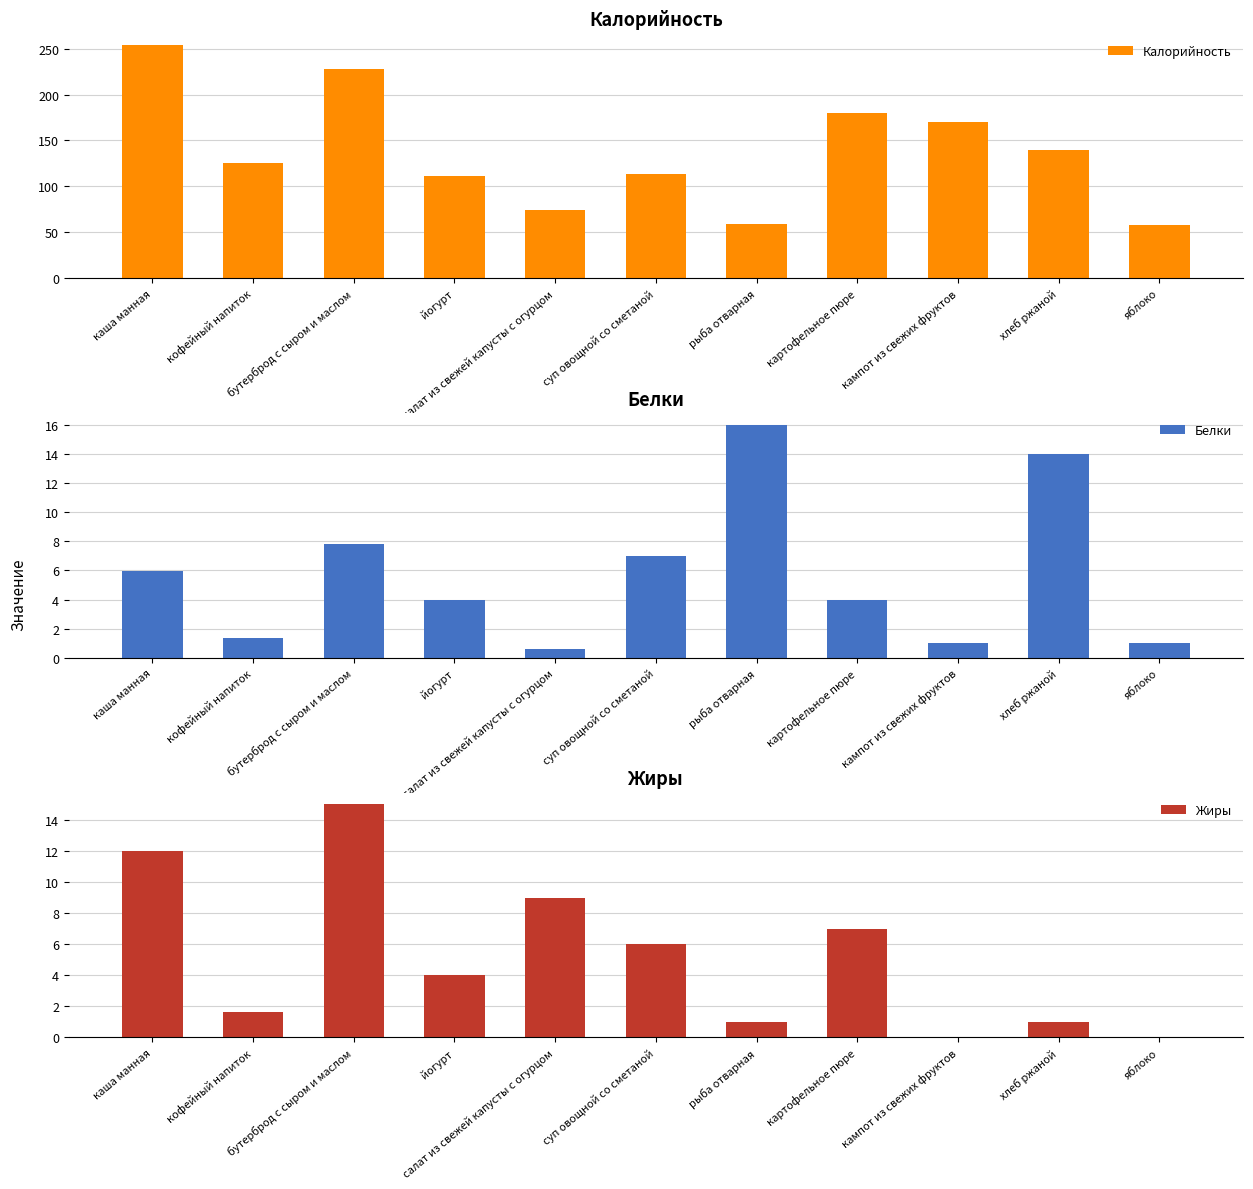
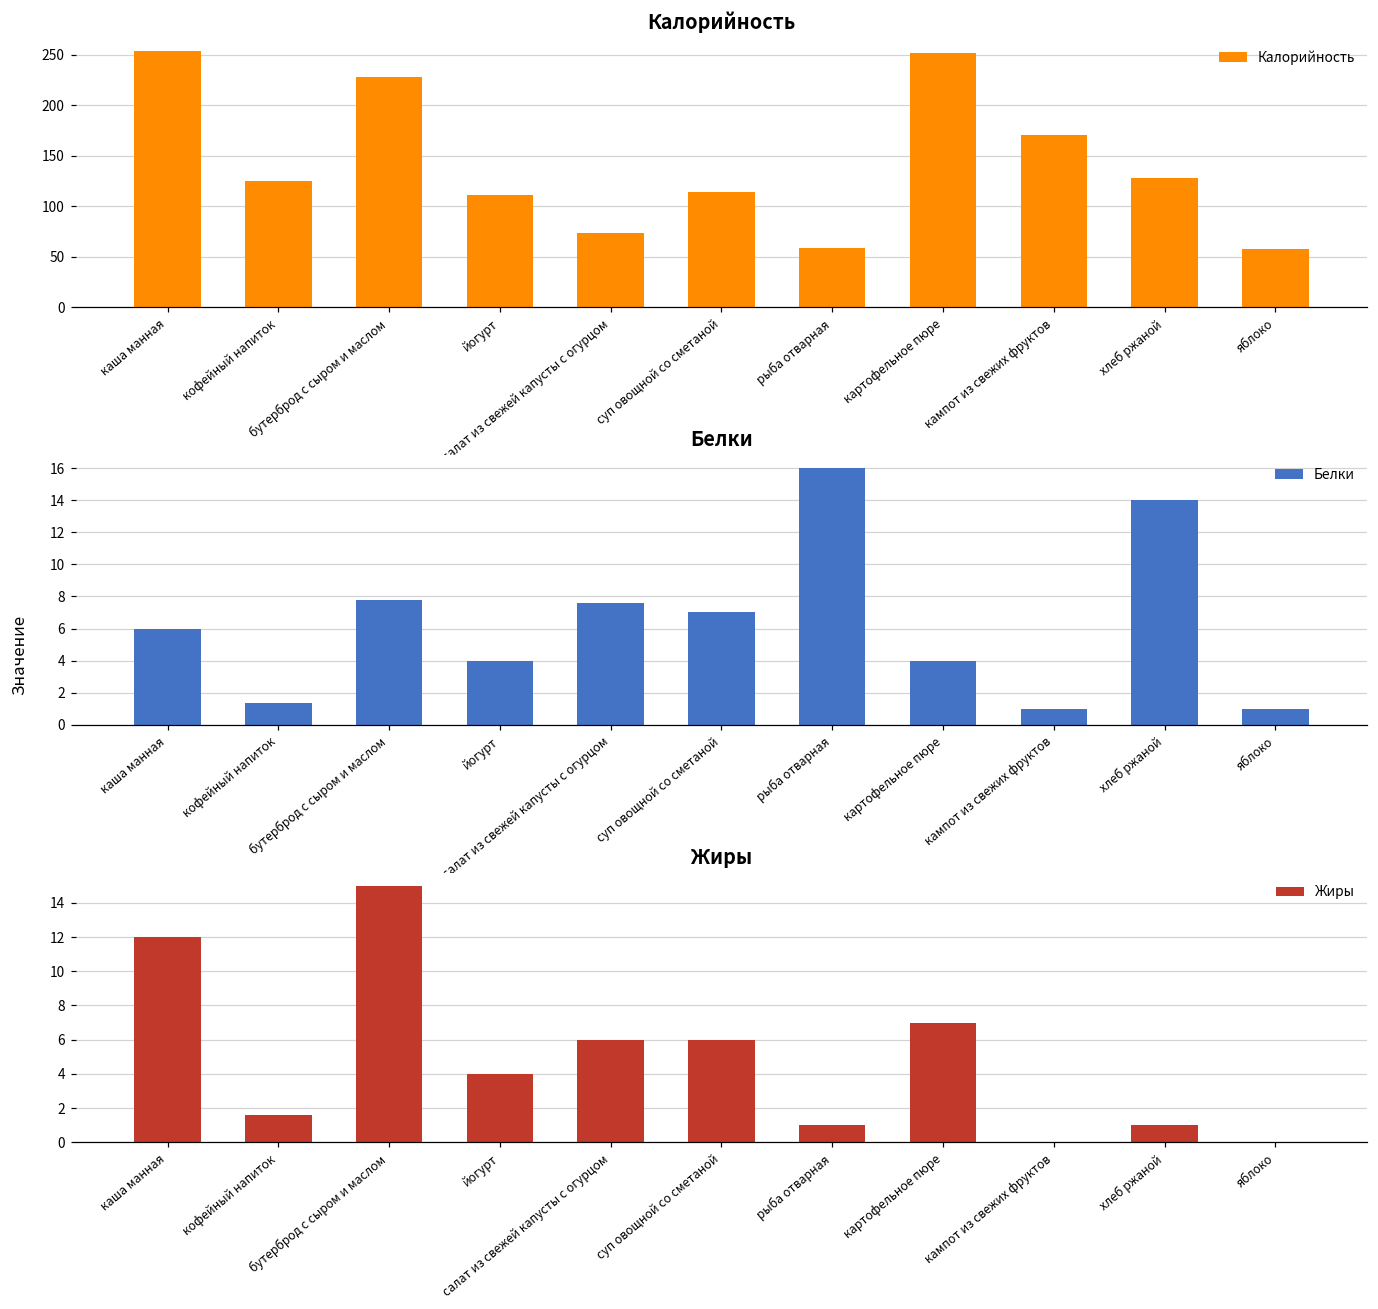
  {
    "Калорийность": {
      "каша манная": 250,
      "кофейный напиток": 130,
      "бутерброд с сыром и маслом": 230,
      "йогурт": 110,
      "салат из свежей капусты с огурцом": 70,
      "суп овощной со сметаной": 110,
      "рыба отварная": 60,
-     "картофельное пюре": 180,
+     "картофельное пюре": 250,
      "кампот из свежих фруктов": 170,
-     "хлеб ржаной": 140,
+     "хлеб ржаной": 130,
      "яблоко": 60
    },
    "Белки": {
      "каша манная": 6.0,
      "кофейный напиток": 1.4,
      "бутерброд с сыром и маслом": 7.8,
      "йогурт": 4.0,
-     "салат из свежей капусты с огурцом": 0.6,
+     "салат из свежей капусты с огурцом": 7.6,
      "суп овощной со сметаной": 7.0,
      "рыба отварная": 16.0,
      "картофельное пюре": 4.0,
      "кампот из свежих фруктов": 1.0,
      "хлеб ржаной": 14.0,
      "яблоко": 1.0
    },
    "Жиры": {
      "каша манная": 12,
      "кофейный напиток": 1.6,
      "бутерброд с сыром и маслом": 15,
      "йогурт": 4,
-     "салат из свежей капусты с огурцом": 9,
+     "салат из свежей капусты с огурцом": 6,
      "суп овощной со сметаной": 6,
      "рыба отварная": 1,
      "картофельное пюре": 7,
      "кампот из свежих фруктов": 0,
      "хлеб ржаной": 1,
      "яблоко": 0
    }
  }
